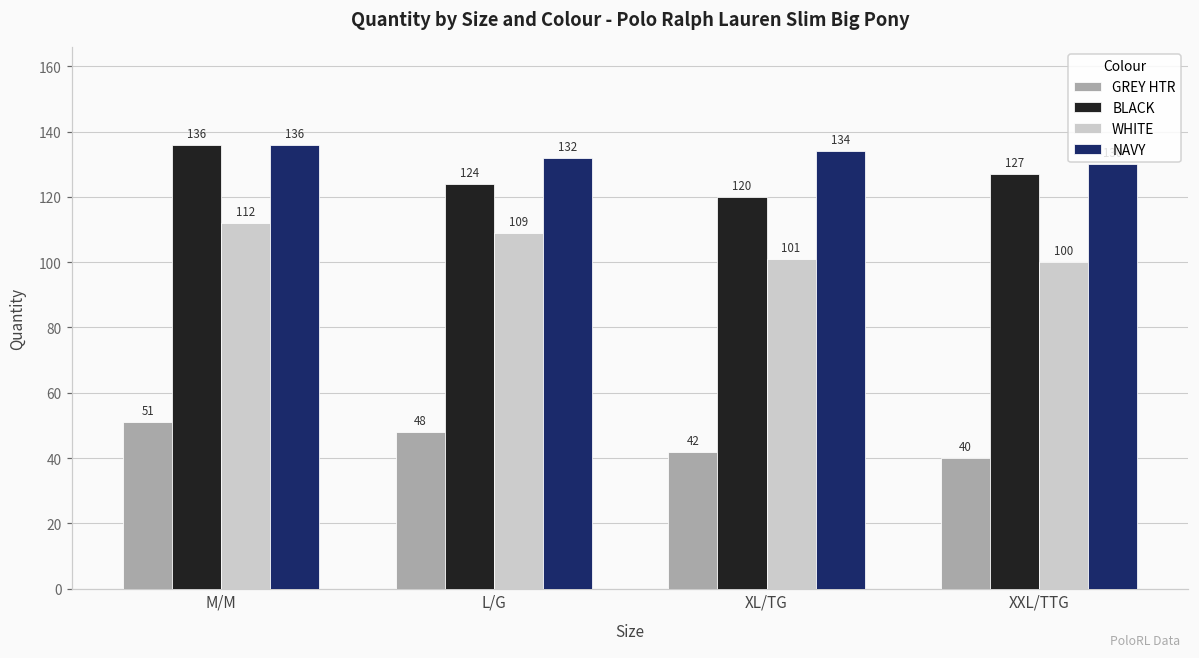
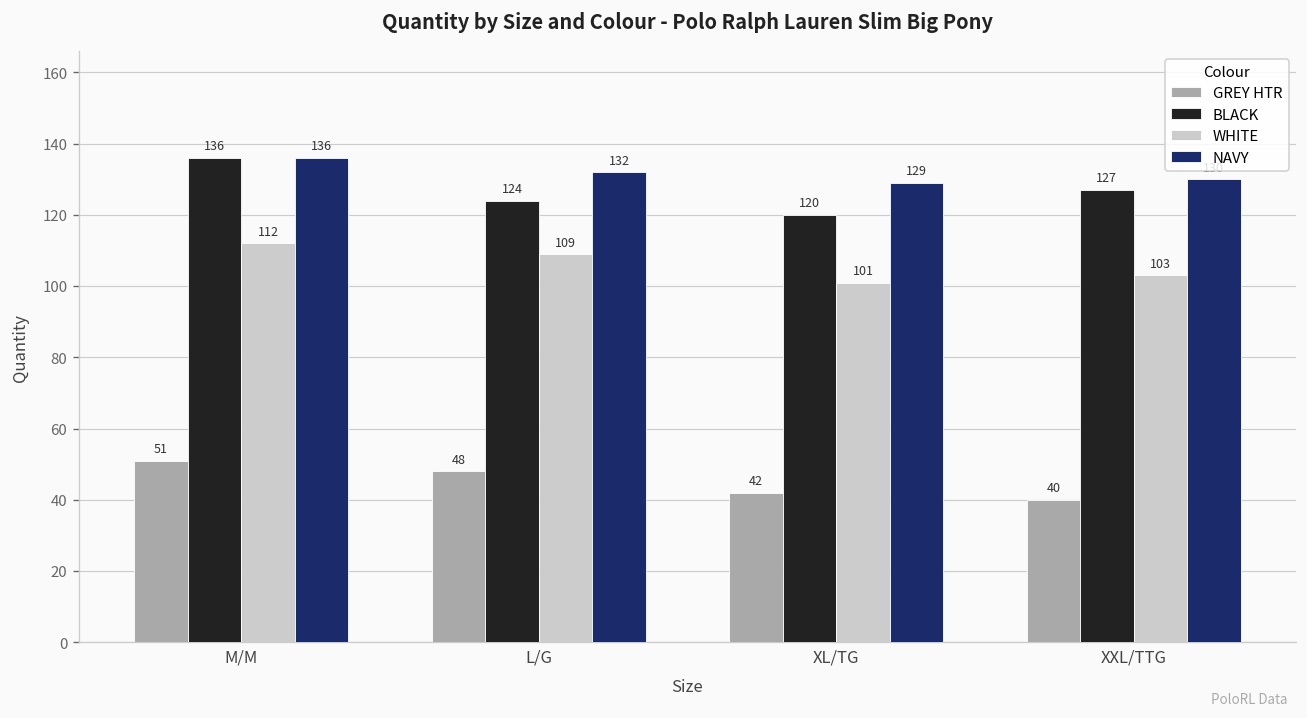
  {
    "GREY HTR": {
      "M/M": 51,
      "L/G": 48,
      "XL/TG": 42,
      "XXL/TTG": 40
    },
    "BLACK": {
      "M/M": 136,
      "L/G": 124,
      "XL/TG": 120,
      "XXL/TTG": 127
    },
    "WHITE": {
      "M/M": 112,
      "L/G": 109,
      "XL/TG": 101,
-     "XXL/TTG": 100
+     "XXL/TTG": 103
    },
    "NAVY": {
      "M/M": 136,
      "L/G": 132,
-     "XL/TG": 134
+     "XL/TG": 129
    }
  }
